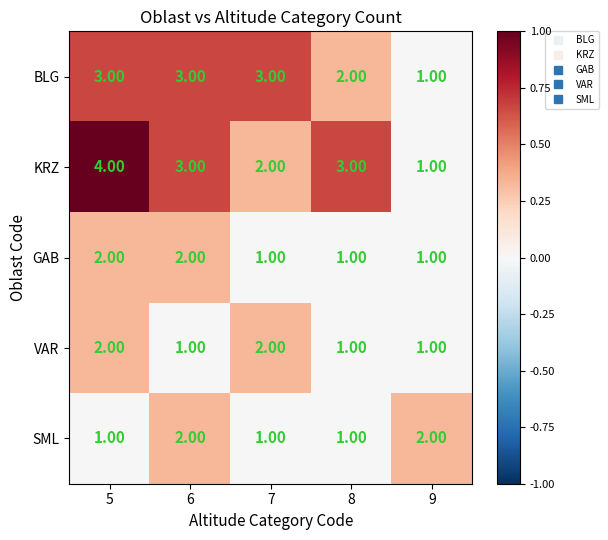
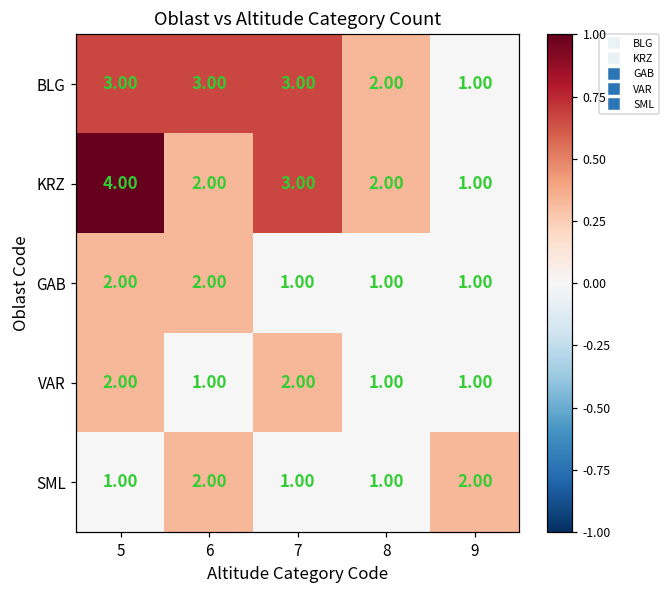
  {
    "BLG": {
      "5": 3.00,
      "6": 3.00,
      "7": 3.00,
      "8": 2.00,
      "9": 1.00
    },
    "KRZ": {
      "5": 4.00,
-     "6": 3.00,
-     "7": 2.00,
-     "8": 3.00,
+     "6": 2.00,
+     "7": 3.00,
+     "8": 2.00,
      "9": 1.00
    },
    "GAB": {
      "5": 2.00,
      "6": 2.00,
      "7": 1.00,
      "8": 1.00,
      "9": 1.00
    },
    "VAR": {
      "5": 2.00,
      "6": 1.00,
      "7": 2.00,
      "8": 1.00,
      "9": 1.00
    },
    "SML": {
      "5": 1.00,
      "6": 2.00,
      "7": 1.00,
      "8": 1.00,
      "9": 2.00
    }
  }
